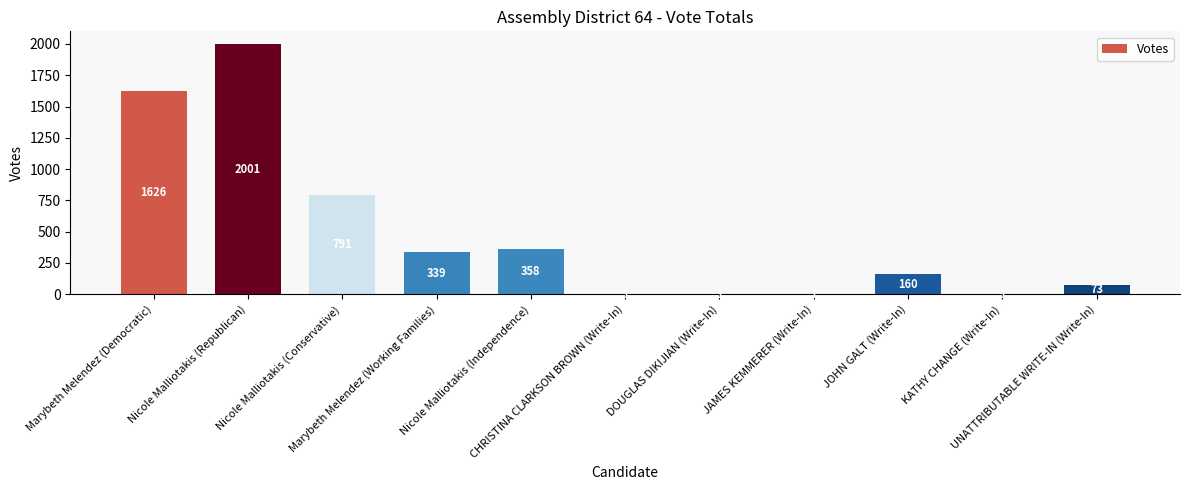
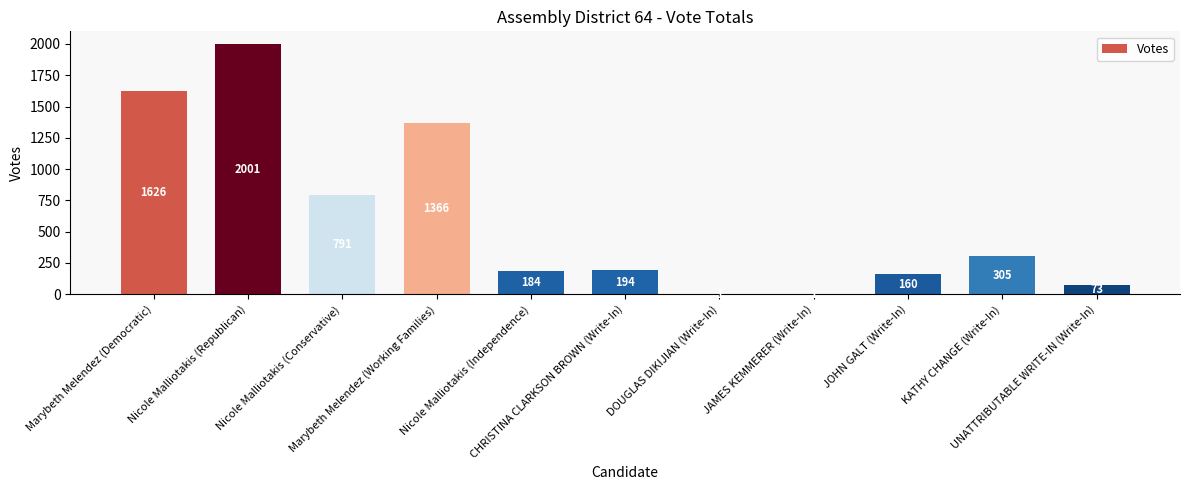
  {
    "Marybeth Melendez (Democratic)": 1626,
    "Nicole Malliotakis (Republican)": 2001,
    "Nicole Malliotakis (Conservative)": 791,
-   "Marybeth Melendez (Working Families)": 339,
-   "Nicole Malliotakis (Independence)": 358,
-   "CHRISTINA CLARKSON BROWN (Write-In)": 0,
+   "Marybeth Melendez (Working Families)": 1366,
+   "Nicole Malliotakis (Independence)": 184,
+   "CHRISTINA CLARKSON BROWN (Write-In)": 190,
    "JOHN GALT (Write-In)": 160,
-   "KATHY CHANGE (Write-In)": 0,
+   "KATHY CHANGE (Write-In)": 310,
    "UNATTRIBUTABLE WRITE-IN (Write-In)": 73
  }
